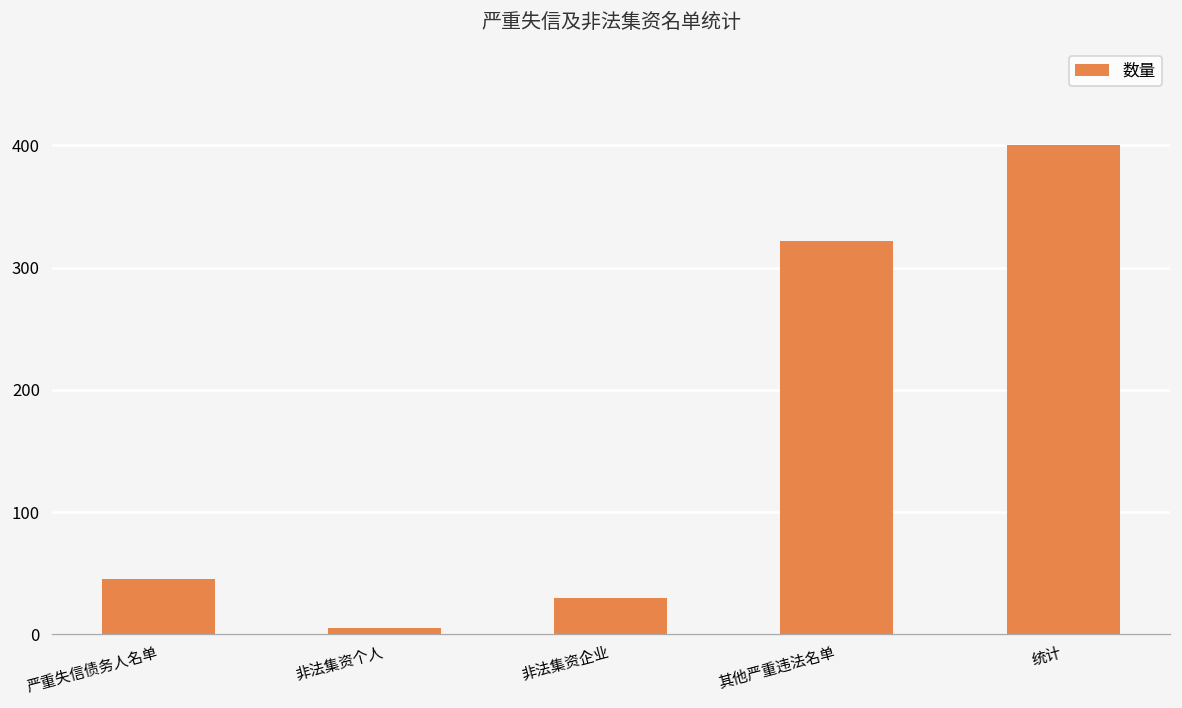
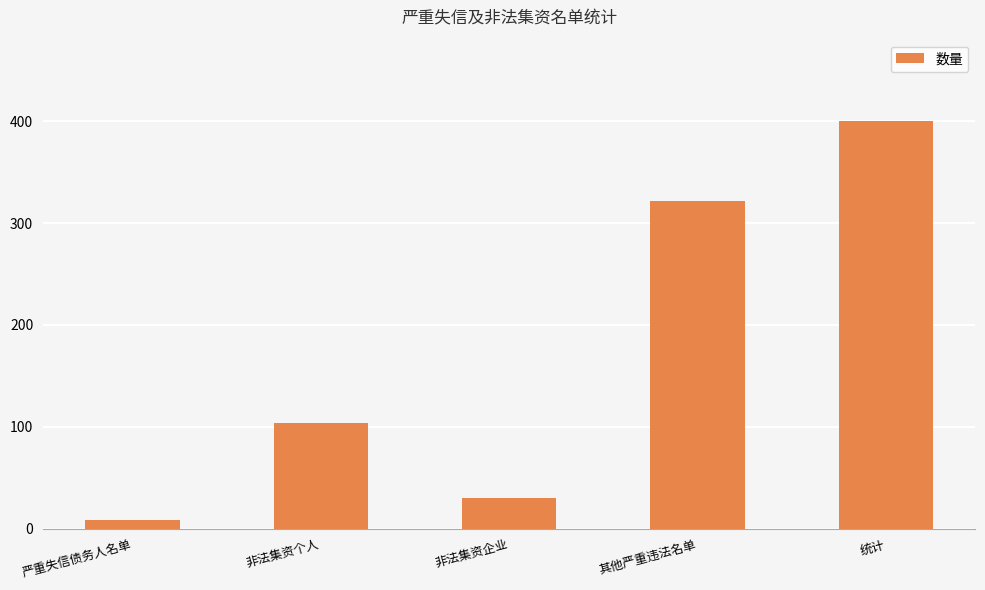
  {
-   "严重失信债务人名单": 45,
-   "非法集资个人": 5,
+   "严重失信债务人名单": 8,
+   "非法集资个人": 104,
    "非法集资企业": 30,
    "其他严重违法名单": 322,
    "统计": 400
  }
